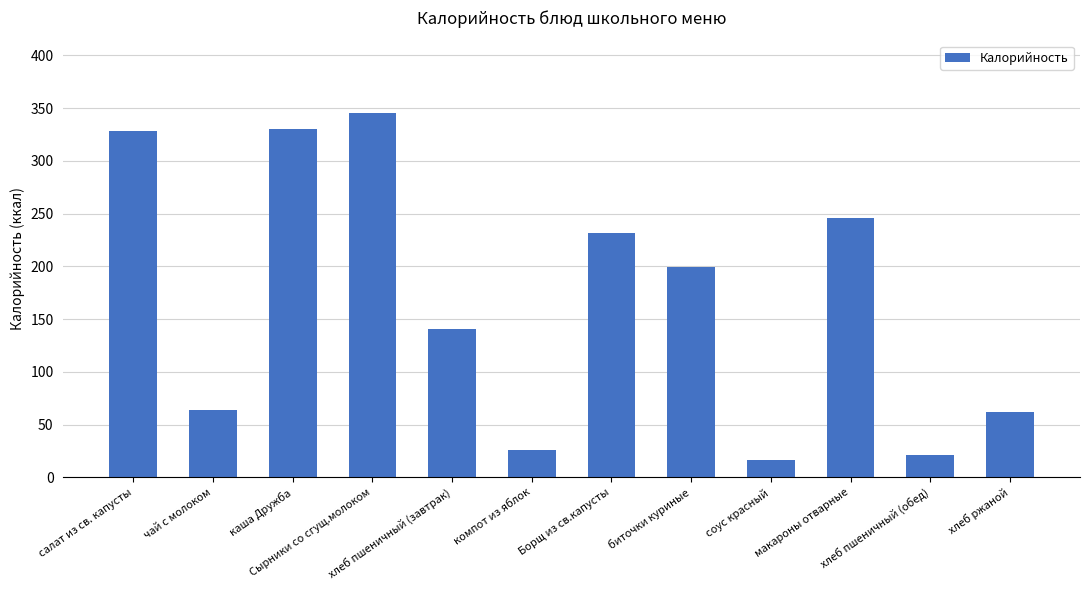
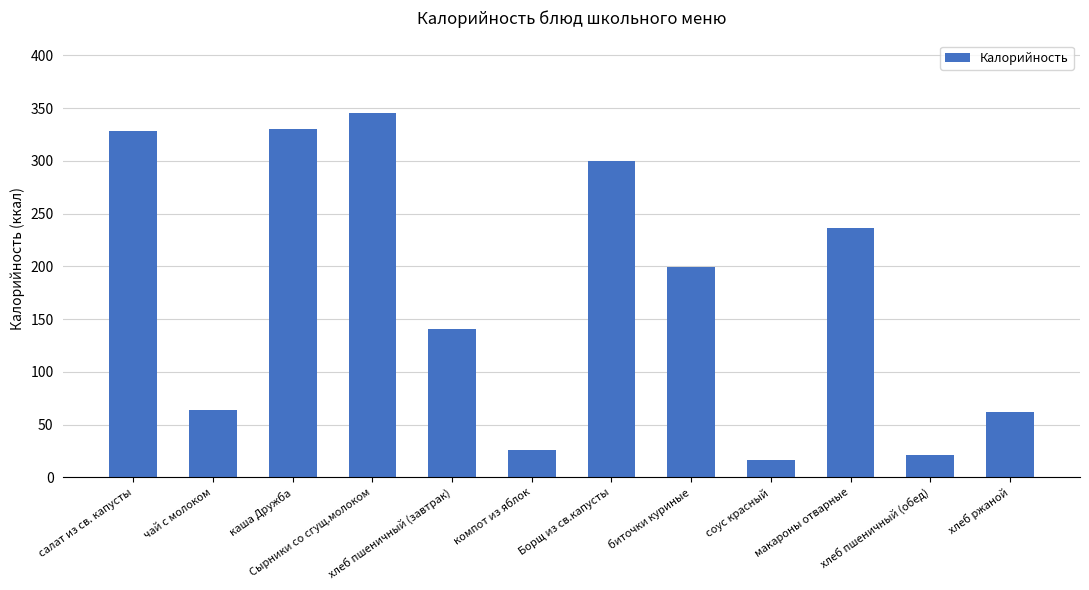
  {
    "салат из св. капусты": 328,
    "чай с молоком": 64,
    "каша Дружба": 330,
    "Сырники со сгущ.молоком": 345,
    "хлеб пшеничный (завтрак)": 141,
    "компот из яблок": 26,
-   "Борщ из св.капусты": 232,
+   "Борщ из св.капусты": 300,
    "биточки куриные": 199,
    "соус красный": 17,
-   "макароны отварные": 246,
+   "макароны отварные": 236,
    "хлеб пшеничный (обед)": 21,
    "хлеб ржаной": 62
  }
